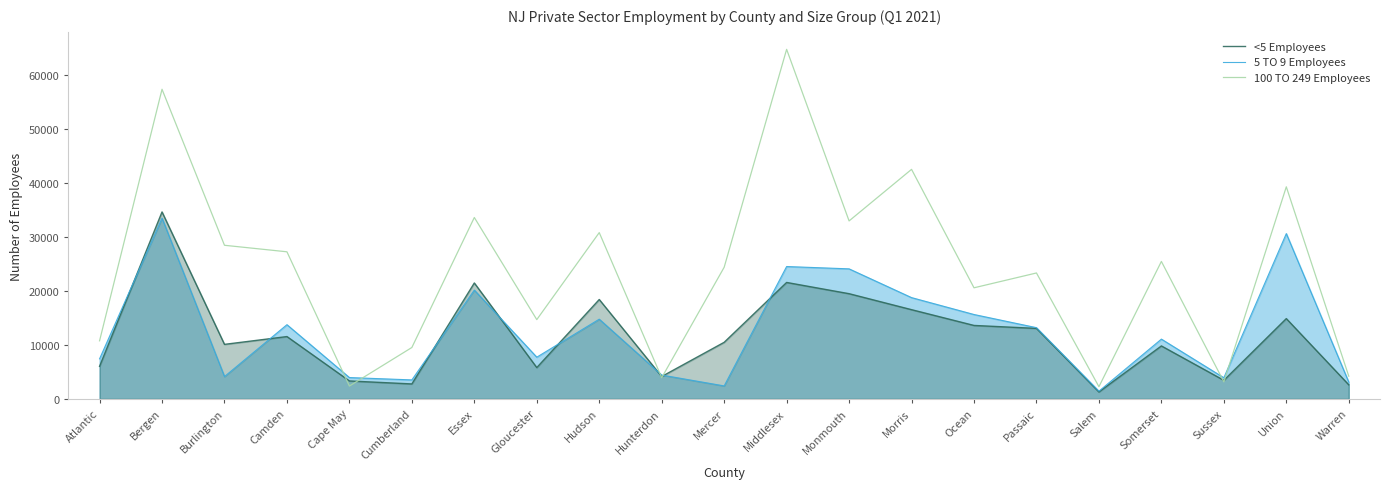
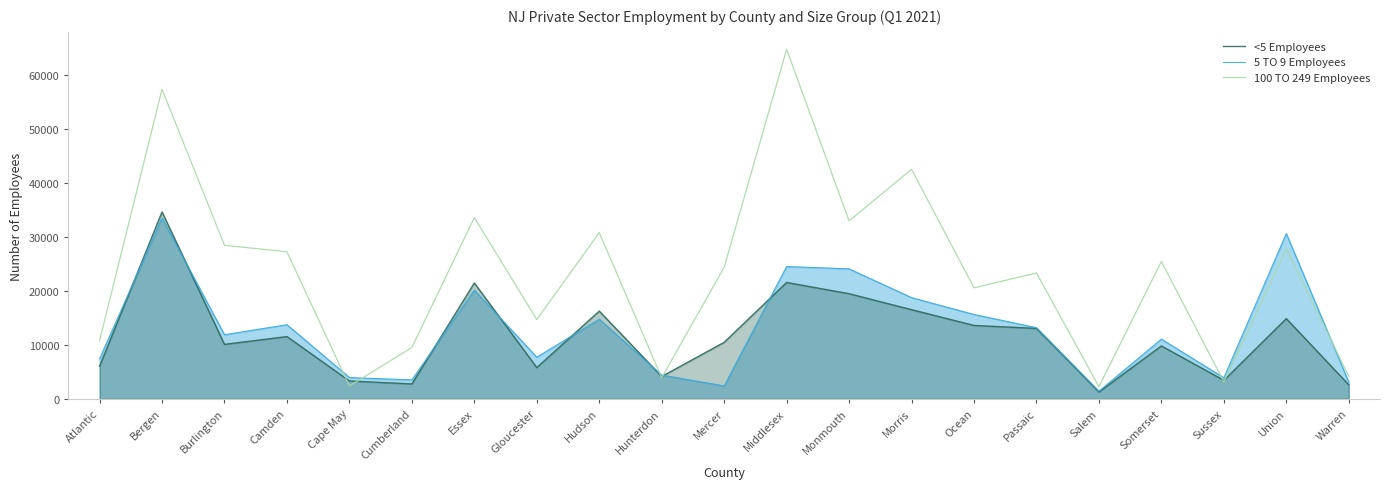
  {
    "<5 Employees": {
      "Atlantic": 6000,
      "Bergen": 35000,
      "Burlington": 10000,
      "Camden": 12000,
      "Cape May": 3000,
      "Cumberland": 3000,
      "Essex": 21000,
      "Gloucester": 6000,
-     "Hudson": 18000,
+     "Hudson": 16000,
      "Mercer": 10000,
      "Middlesex": 22000,
      "Monmouth": 19000,
      "Morris": 17000,
      "Ocean": 14000,
      "Somerset": 10000,
      "Union": 15000,
      "Warren": 3000
    },
    "5 TO 9 Employees": {
      "Atlantic": 7000,
      "Bergen": 33000,
-     "Burlington": 4000,
+     "Burlington": 12000,
      "Camden": 14000,
      "Cape May": 4000,
      "Cumberland": 4000,
      "Essex": 20000,
      "Gloucester": 8000,
      "Hudson": 15000,
      "Mercer": 2000,
      "Middlesex": 25000,
      "Monmouth": 24000,
      "Morris": 19000,
      "Ocean": 16000,
      "Somerset": 11000,
      "Union": 31000,
      "Warren": 3000
    },
    "100 TO 249 Employees": {
      "Atlantic": 11000,
      "Bergen": 57000,
      "Burlington": 28000,
      "Camden": 27000,
      "Cape May": 2000,
      "Cumberland": 10000,
      "Essex": 34000,
      "Gloucester": 15000,
      "Hudson": 31000,
      "Mercer": 24000,
      "Middlesex": 65000,
      "Monmouth": 33000,
      "Morris": 43000,
      "Ocean": 21000,
      "Passaic": 23000,
      "Salem": 2000,
      "Somerset": 25000,
-     "Union": 39000,
+     "Union": 28000,
      "Warren": 4000
    }
  }
